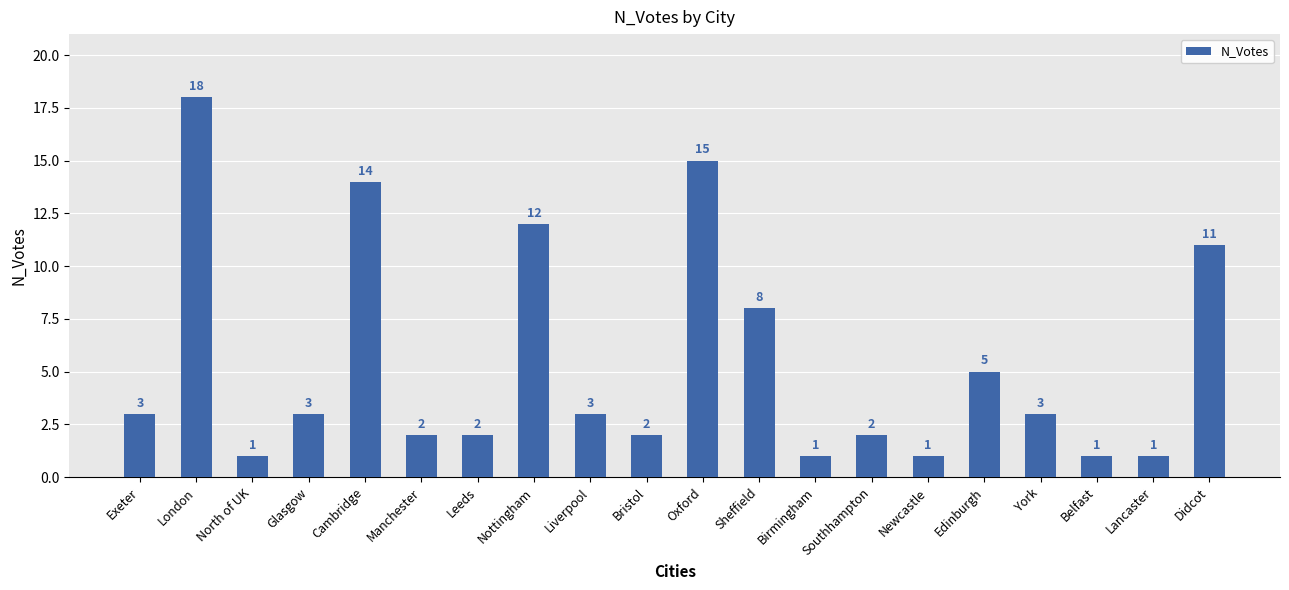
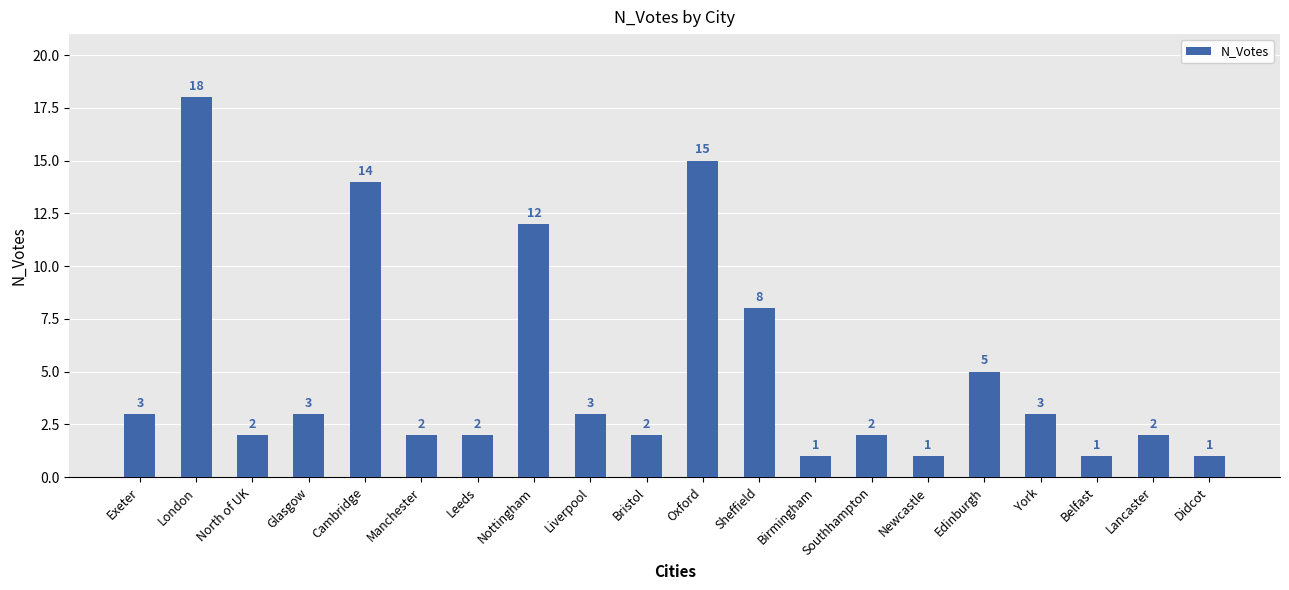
  {
    "Exeter": 3,
    "London": 18,
-   "North of UK": 1,
+   "North of UK": 2,
    "Glasgow": 3,
    "Cambridge": 14,
    "Manchester": 2,
    "Leeds": 2,
    "Nottingham": 12,
    "Liverpool": 3,
    "Bristol": 2,
    "Oxford": 15,
    "Sheffield": 8,
    "Birmingham": 1,
    "Southhampton": 2,
    "Newcastle": 1,
    "Edinburgh": 5,
    "York": 3,
    "Belfast": 1,
-   "Lancaster": 1,
-   "Didcot": 11
+   "Lancaster": 2,
+   "Didcot": 1
  }
